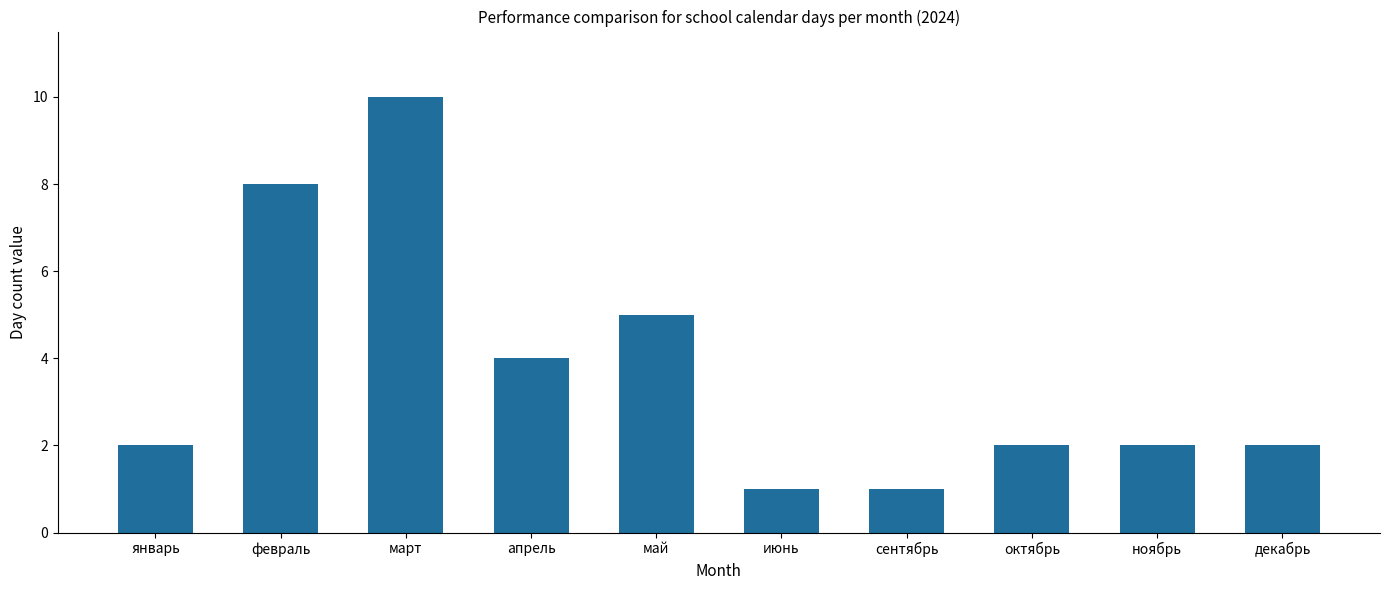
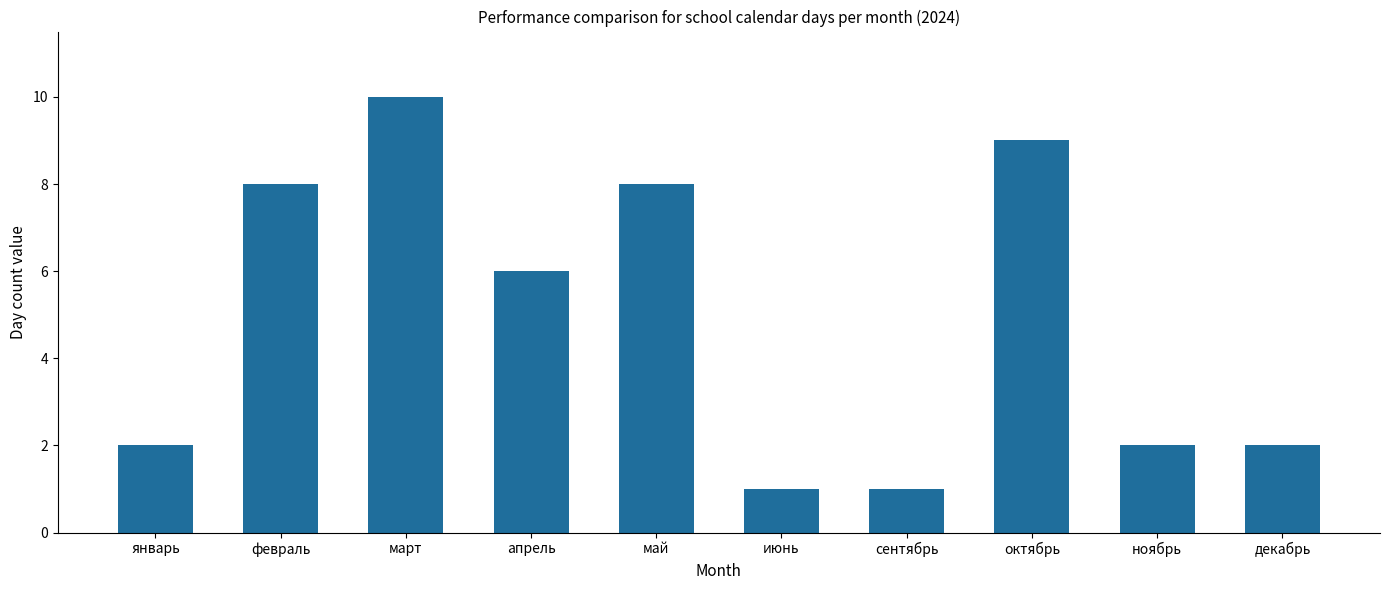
  {
    "январь": 2,
    "февраль": 8,
    "март": 10,
-   "апрель": 4,
-   "май": 5,
+   "апрель": 6,
+   "май": 8,
    "июнь": 1,
    "сентябрь": 1,
-   "октябрь": 2,
+   "октябрь": 9,
    "ноябрь": 2,
    "декабрь": 2
  }
